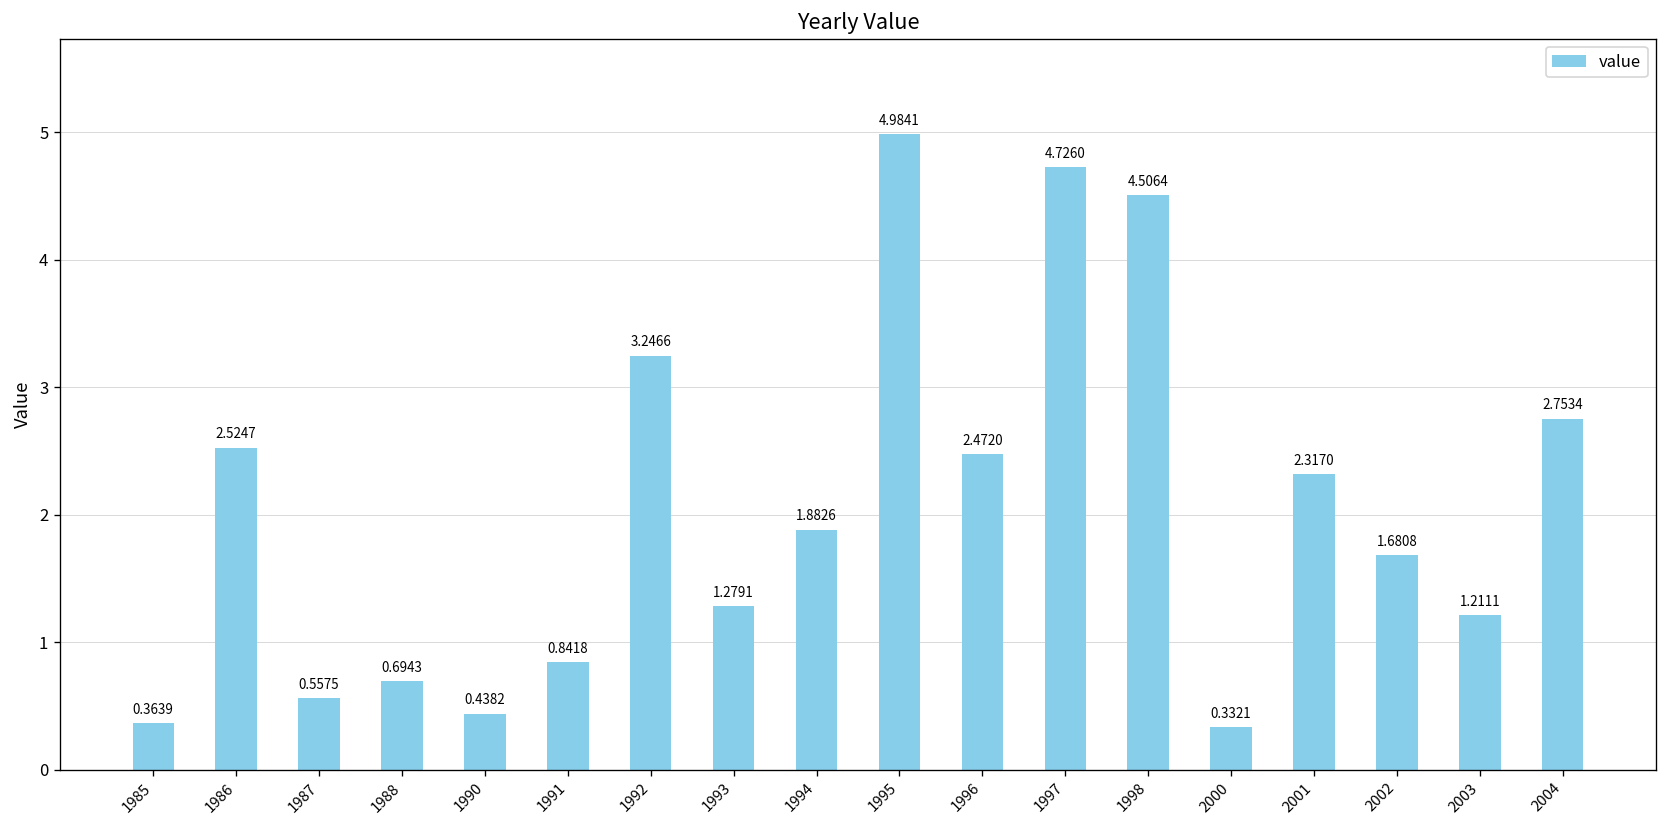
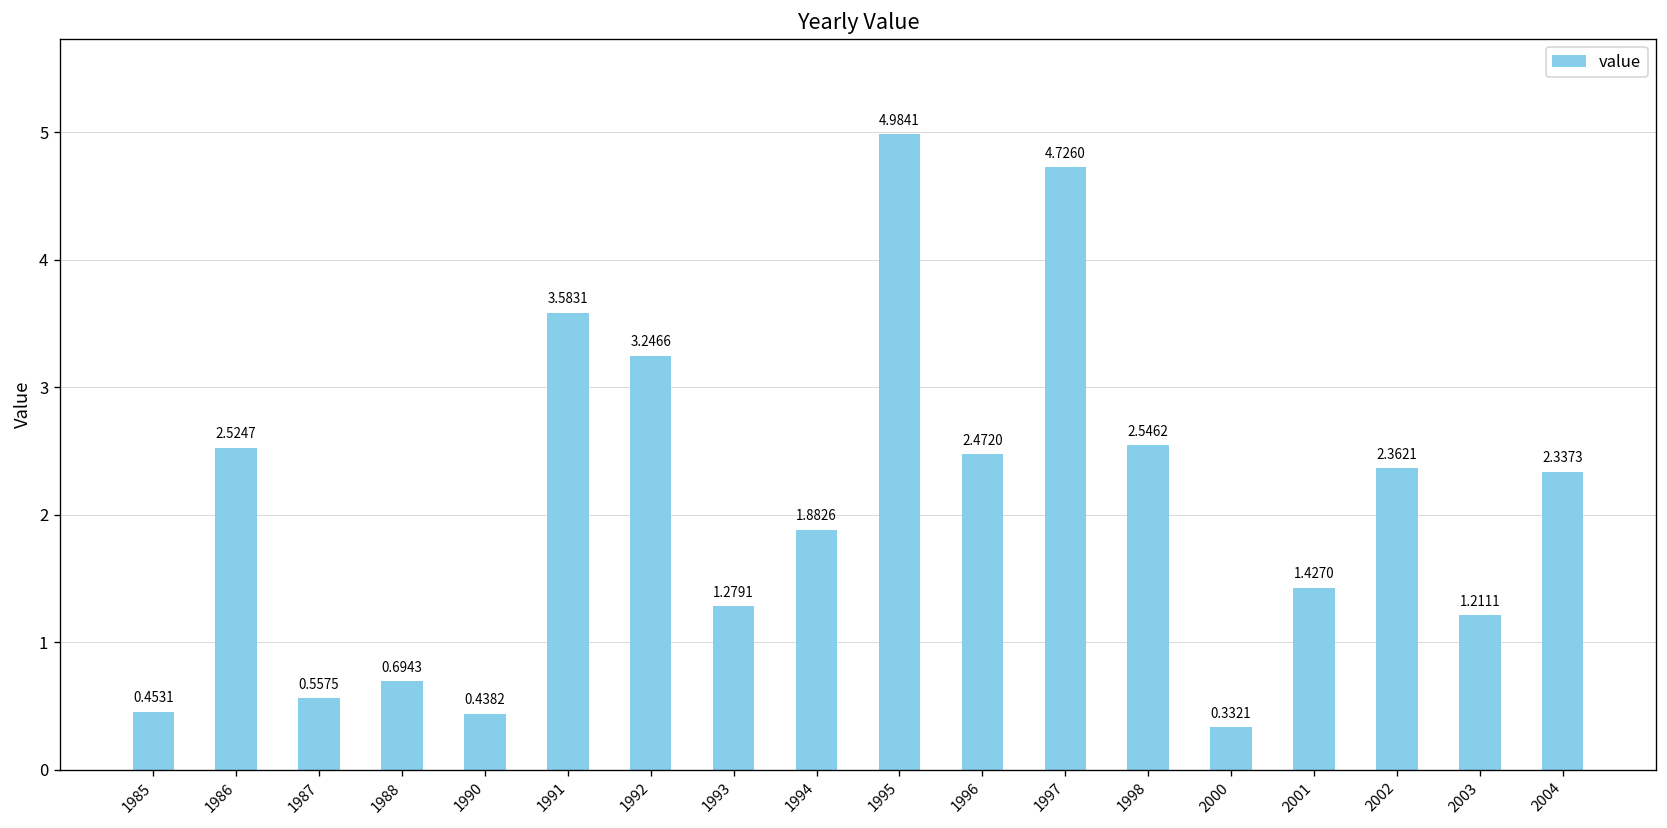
  {
-   "1985": 0.3639,
+   "1985": 0.4531,
    "1986": 2.5247,
    "1987": 0.5575,
    "1988": 0.6943,
    "1990": 0.4382,
-   "1991": 0.8418,
+   "1991": 3.5831,
    "1992": 3.2466,
    "1993": 1.2791,
    "1994": 1.8826,
    "1995": 4.9841,
    "1996": 2.4720,
    "1997": 4.7260,
-   "1998": 4.5064,
+   "1998": 2.5462,
    "2000": 0.3321,
-   "2001": 2.3170,
-   "2002": 1.6808,
+   "2001": 1.4270,
+   "2002": 2.3621,
    "2003": 1.2111,
-   "2004": 2.7534
+   "2004": 2.3373
  }
